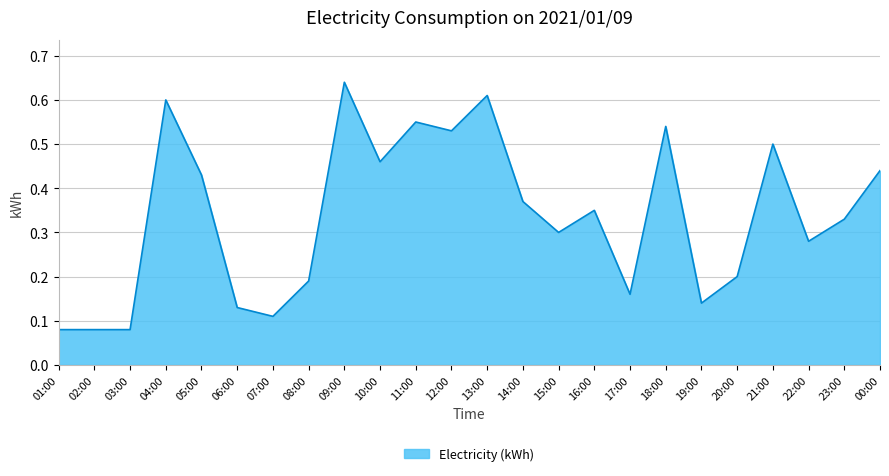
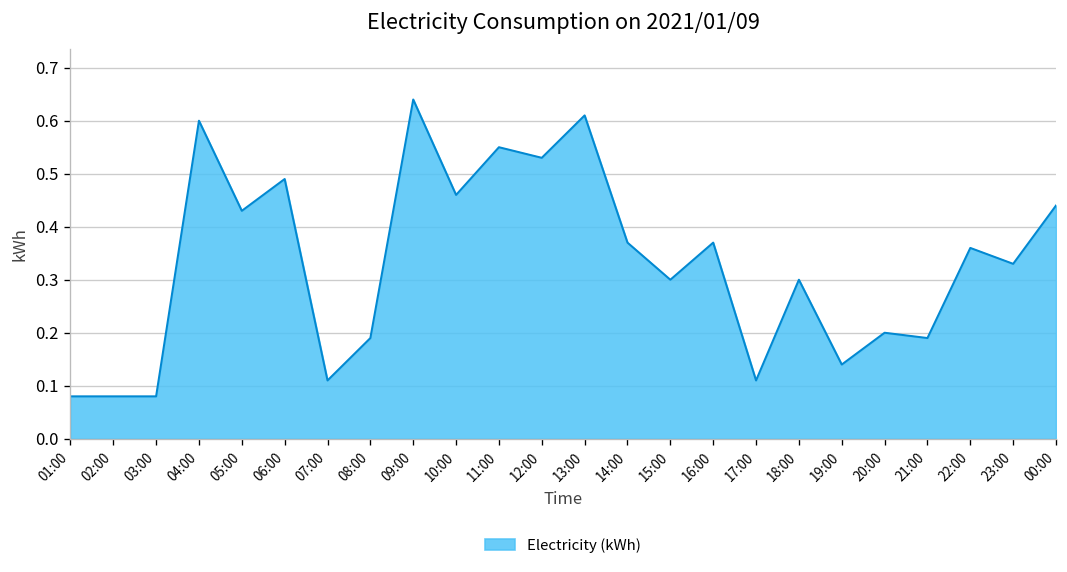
  {
    "01:00": 0.08,
    "02:00": 0.08,
    "03:00": 0.08,
    "04:00": 0.60,
    "05:00": 0.43,
-   "06:00": 0.13,
+   "06:00": 0.49,
    "07:00": 0.11,
    "08:00": 0.19,
    "09:00": 0.64,
    "10:00": 0.46,
    "11:00": 0.55,
    "12:00": 0.53,
    "13:00": 0.61,
    "14:00": 0.37,
    "15:00": 0.30,
-   "16:00": 0.35,
-   "17:00": 0.16,
-   "18:00": 0.54,
+   "16:00": 0.37,
+   "17:00": 0.11,
+   "18:00": 0.30,
    "19:00": 0.14,
    "20:00": 0.20,
-   "21:00": 0.50,
-   "22:00": 0.28,
+   "21:00": 0.19,
+   "22:00": 0.36,
    "23:00": 0.33,
    "00:00": 0.44
  }
